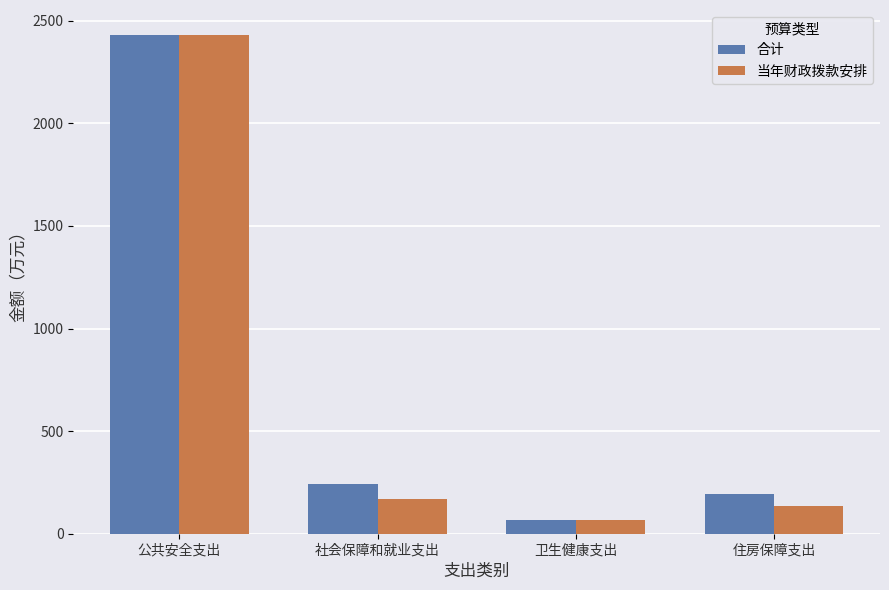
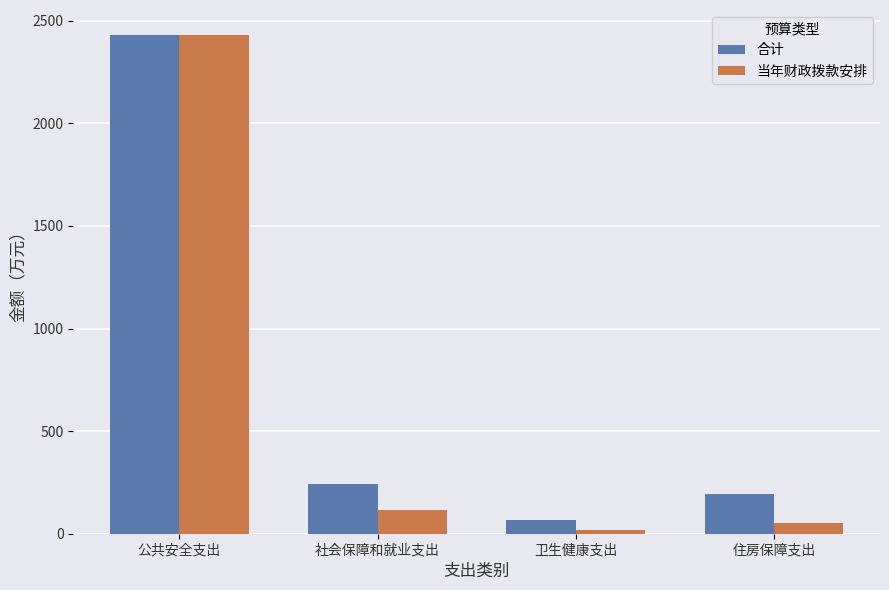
  {
    "合计": {
      "公共安全支出": 2430,
      "社会保障和就业支出": 240,
      "卫生健康支出": 70,
      "住房保障支出": 200
    },
    "当年财政拨款安排": {
      "公共安全支出": 2430,
-     "社会保障和就业支出": 170,
-     "卫生健康支出": 70,
-     "住房保障支出": 130
+     "社会保障和就业支出": 120,
+     "卫生健康支出": 20,
+     "住房保障支出": 50
    }
  }
